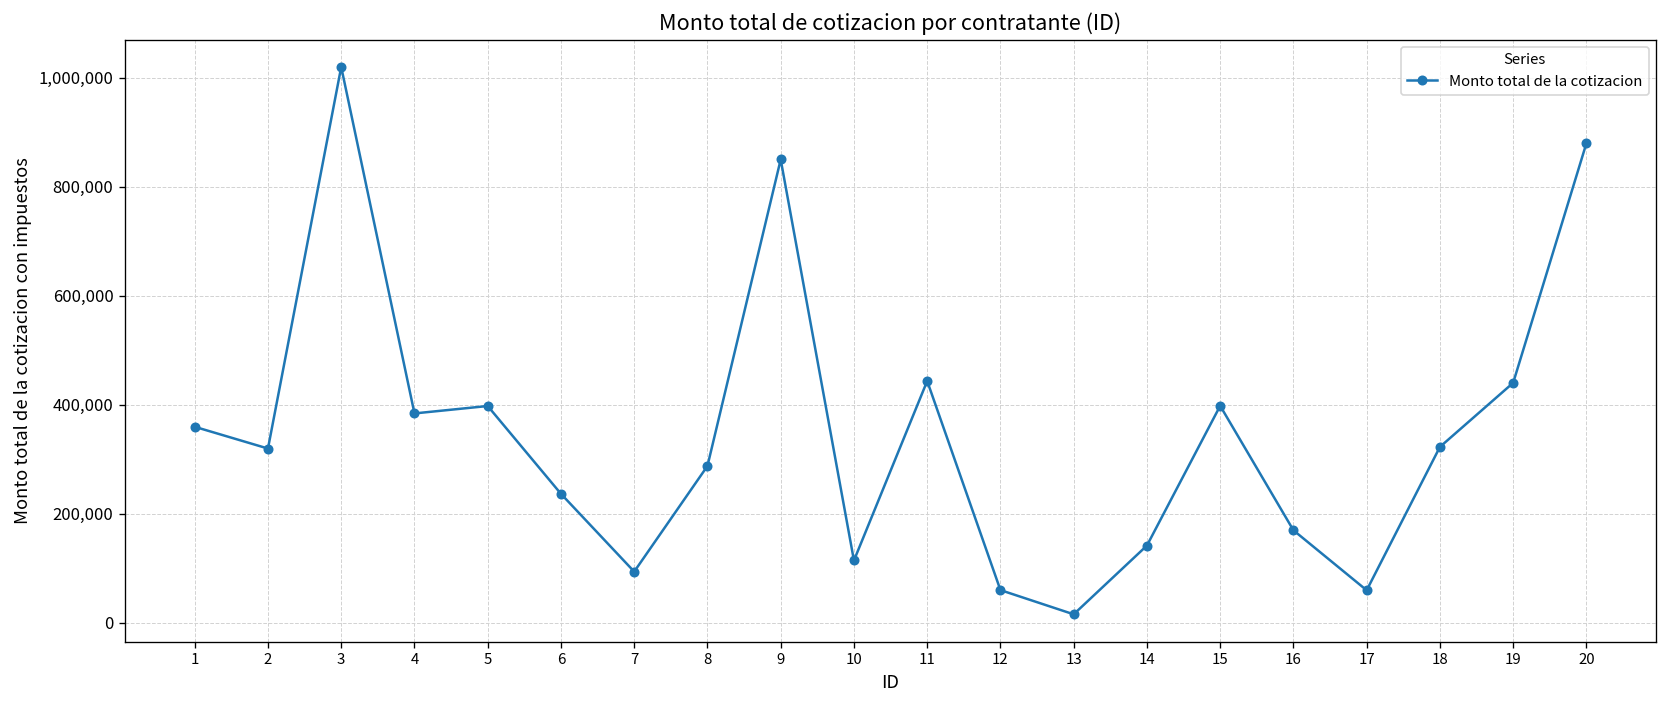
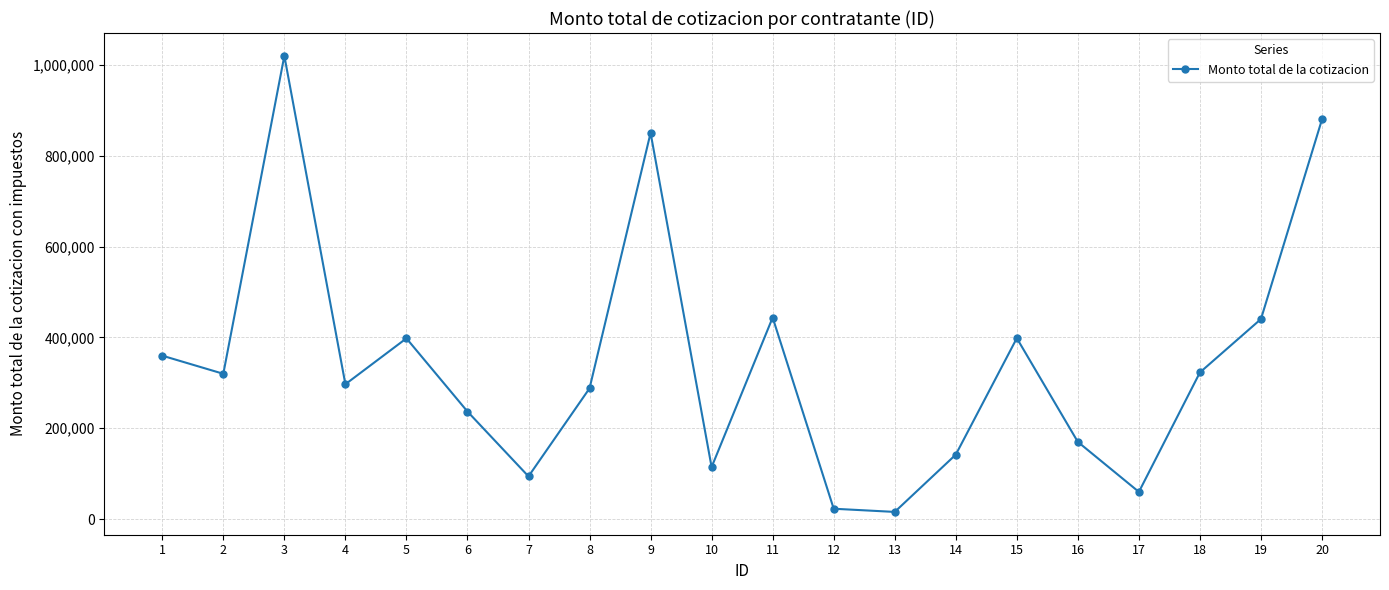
  {
    "1": "360,000",
    "2": "320,000",
    "3": "1,020,000",
-   "4": "380,000",
+   "4": "300,000",
    "5": "400,000",
    "6": "240,000",
    "7": "90,000",
    "8": "290,000",
    "9": "850,000",
    "10": "110,000",
    "11": "440,000",
-   "12": "60,000",
+   "12": "20,000",
    "13": "20,000",
    "14": "140,000",
    "15": "400,000",
    "16": "170,000",
    "17": "60,000",
    "18": "320,000",
    "19": "440,000",
    "20": "880,000"
  }
